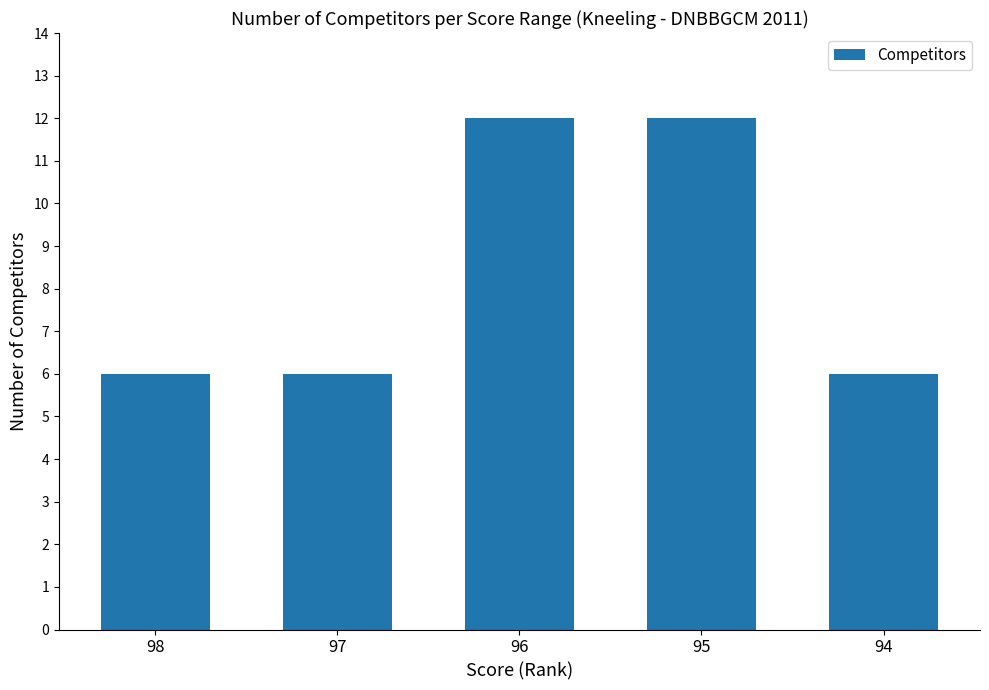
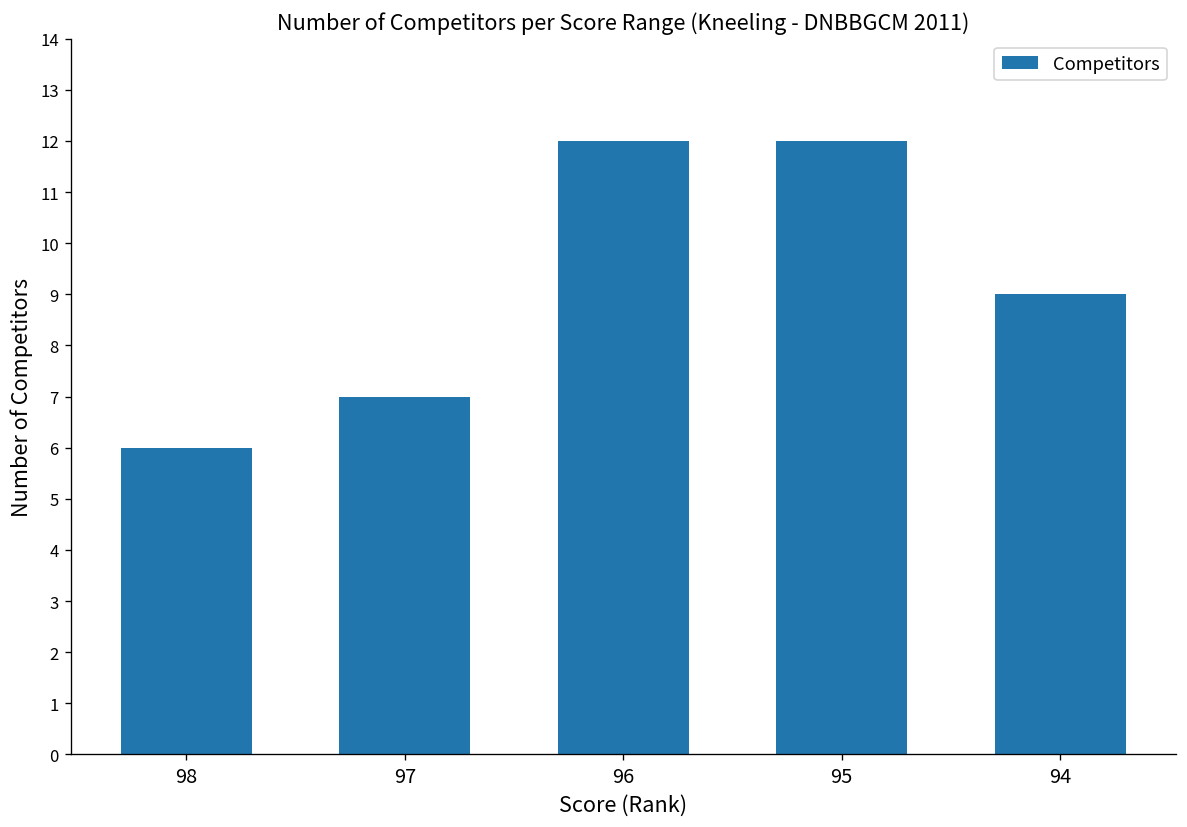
  {
    "98": 6,
-   "97": 6,
+   "97": 7,
    "96": 12,
    "95": 12,
-   "94": 6
+   "94": 9
  }
